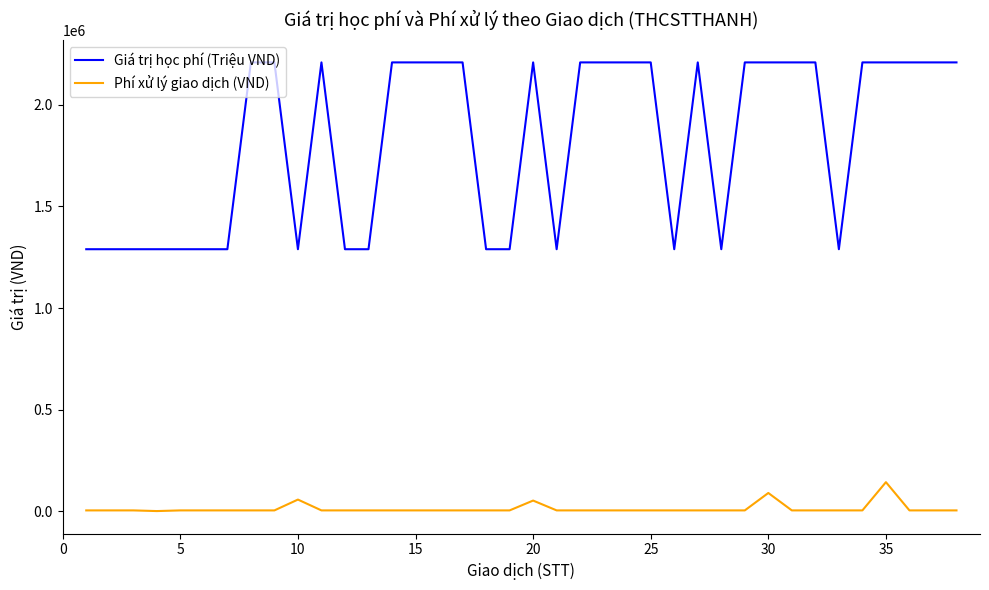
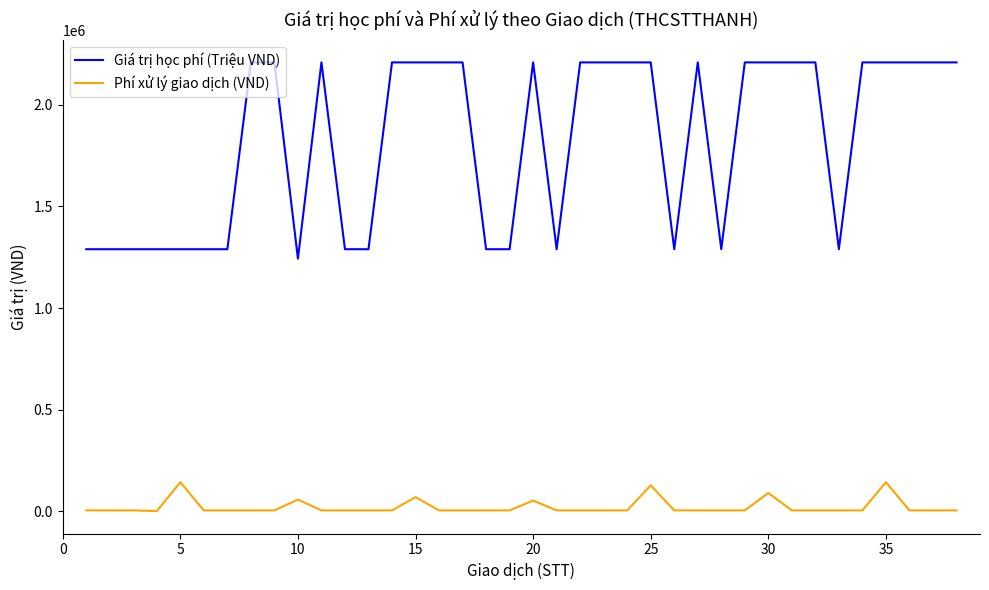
  {
    "Giá trị học phí (Triệu VND)": {
      "5": 1290000,
-     "10": 1290000,
+     "10": 1240000,
      "15": 2210000,
      "20": 2210000,
      "25": 2210000,
      "30": 2210000,
      "35": 2210000
    },
    "Phí xử lý giao dịch (VND)": {
-     "5": 0,
+     "5": 140000,
      "10": 60000,
-     "15": 0,
+     "15": 70000,
      "20": 50000,
-     "25": 0,
+     "25": 130000,
      "30": 90000,
      "35": 140000
    }
  }
